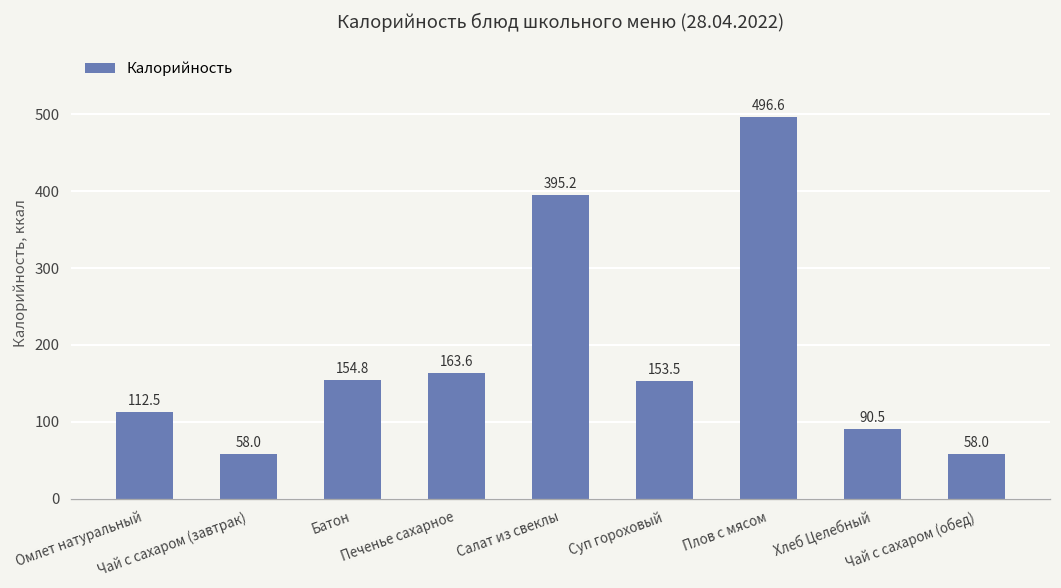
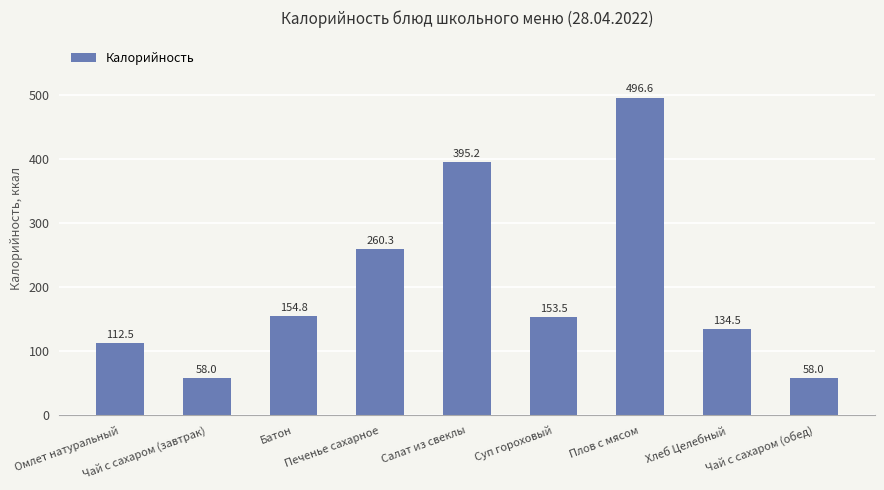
  {
    "Омлет натуральный": 112.5,
    "Чай с сахаром (завтрак)": 58.0,
    "Батон": 154.8,
-   "Печенье сахарное": 163.6,
+   "Печенье сахарное": 260.3,
    "Салат из свеклы": 395.2,
    "Суп гороховый": 153.5,
    "Плов с мясом": 496.6,
-   "Хлеб Целебный": 90.5,
+   "Хлеб Целебный": 134.5,
    "Чай с сахаром (обед)": 58.0
  }
